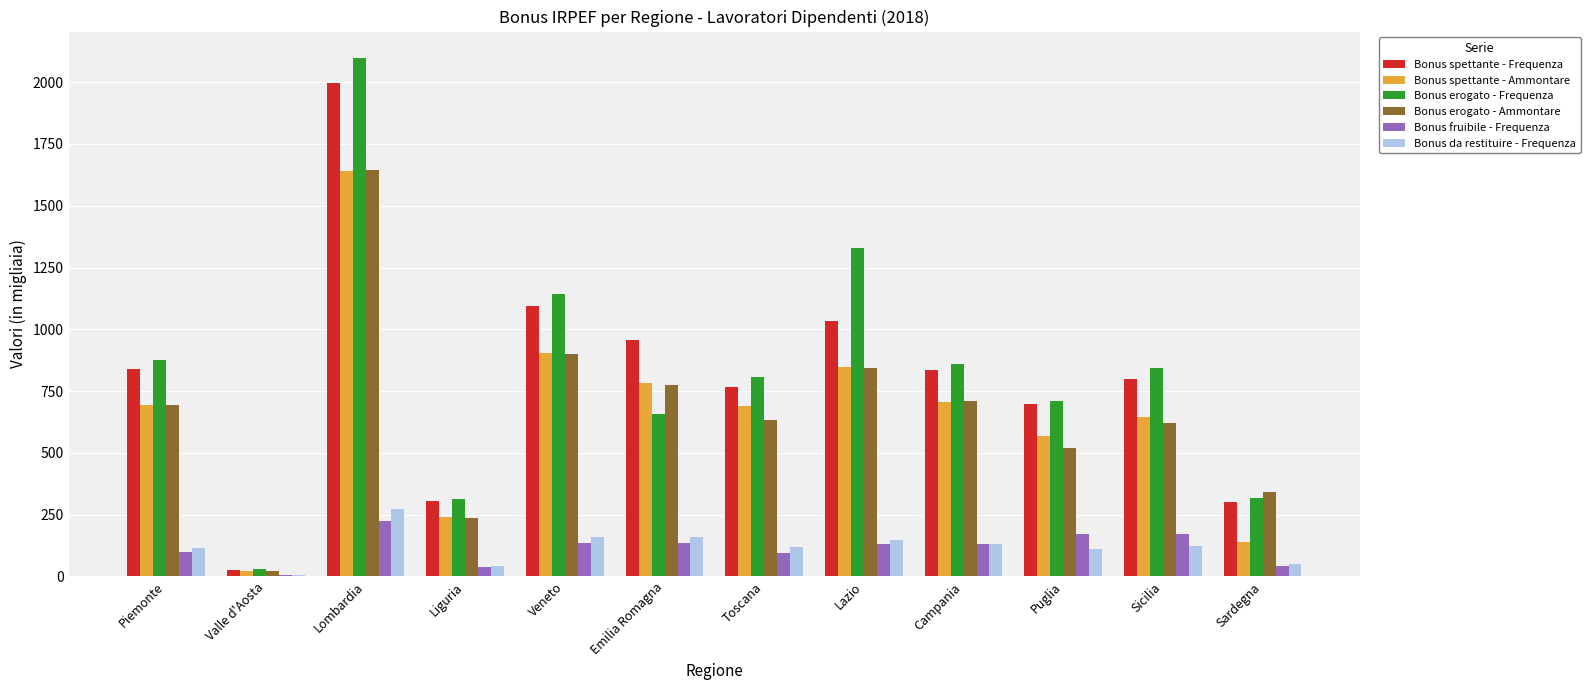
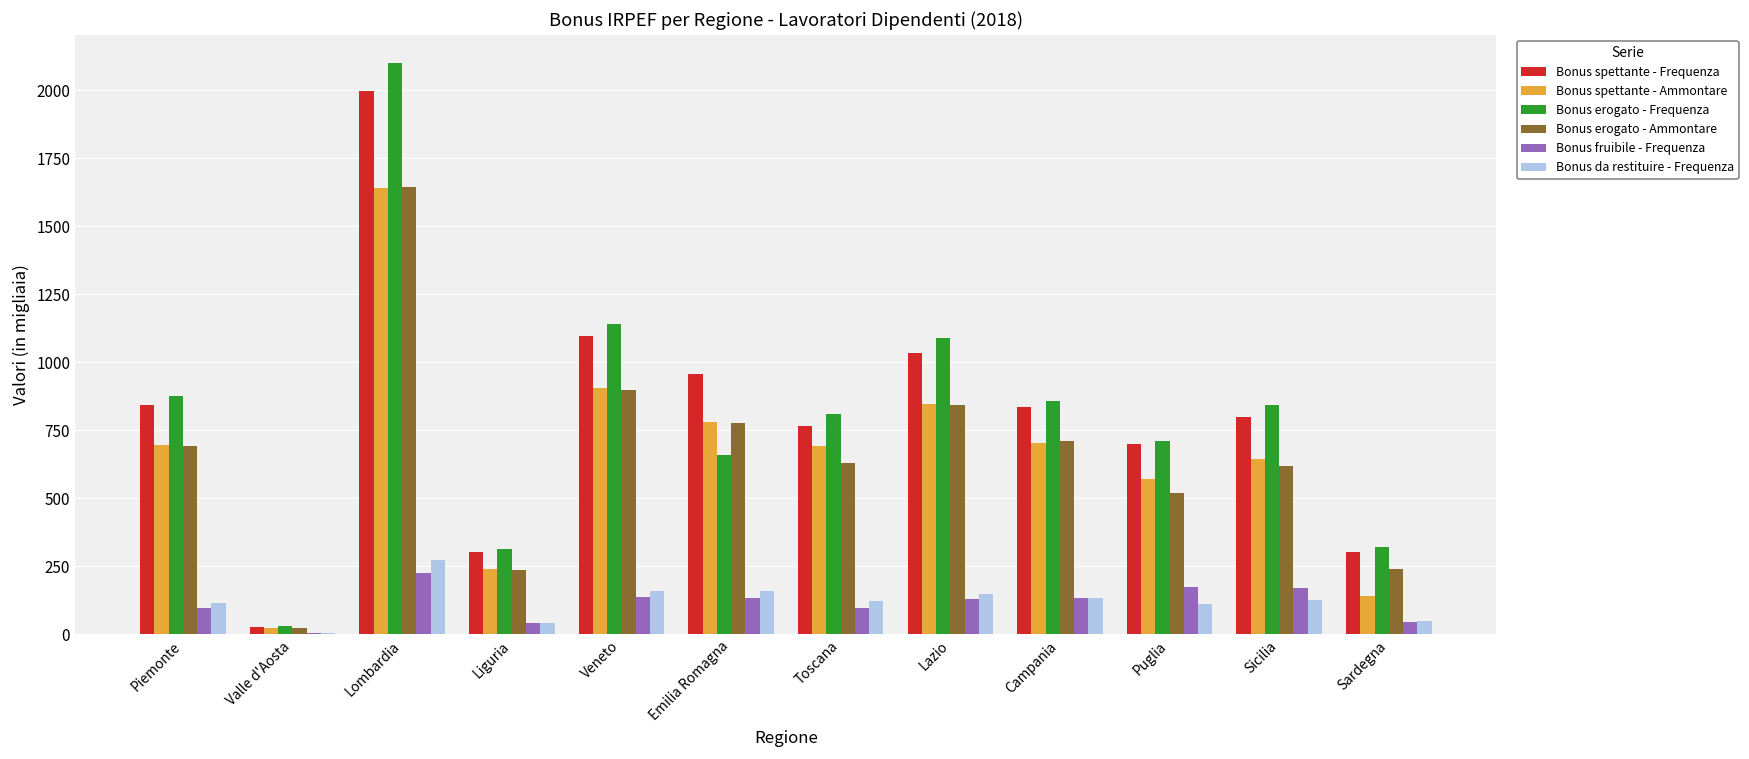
  {
    "Bonus spettante - Frequenza": {
      "Piemonte": 840,
      "Valle d'Aosta": 30,
      "Lombardia": 2000,
      "Liguria": 300,
      "Veneto": 1090,
      "Emilia Romagna": 960,
      "Toscana": 770,
      "Lazio": 1040,
      "Campania": 830,
      "Puglia": 700,
      "Sicilia": 800,
      "Sardegna": 300
    },
    "Bonus spettante - Ammontare": {
      "Piemonte": 690,
      "Valle d'Aosta": 20,
      "Lombardia": 1640,
      "Liguria": 240,
      "Veneto": 900,
      "Emilia Romagna": 780,
      "Toscana": 690,
      "Lazio": 850,
      "Campania": 700,
      "Puglia": 570,
      "Sicilia": 650,
      "Sardegna": 140
    },
    "Bonus erogato - Frequenza": {
      "Piemonte": 880,
      "Valle d'Aosta": 30,
      "Lombardia": 2100,
      "Liguria": 310,
      "Veneto": 1140,
      "Emilia Romagna": 660,
      "Toscana": 810,
-     "Lazio": 1330,
+     "Lazio": 1090,
      "Campania": 860,
      "Puglia": 710,
      "Sicilia": 840,
      "Sardegna": 320
    },
    "Bonus erogato - Ammontare": {
      "Piemonte": 690,
      "Valle d'Aosta": 20,
      "Lombardia": 1640,
      "Liguria": 240,
      "Veneto": 900,
      "Emilia Romagna": 780,
      "Toscana": 630,
      "Lazio": 840,
      "Campania": 710,
      "Puglia": 520,
      "Sicilia": 620,
-     "Sardegna": 340
+     "Sardegna": 240
    },
    "Bonus fruibile - Frequenza": {
      "Piemonte": 100,
      "Lombardia": 230,
      "Liguria": 40,
      "Veneto": 140,
      "Emilia Romagna": 130,
      "Toscana": 90,
      "Lazio": 130,
      "Campania": 130,
      "Puglia": 170,
      "Sicilia": 170,
      "Sardegna": 40
    },
    "Bonus da restituire - Frequenza": {
      "Piemonte": 120,
      "Lombardia": 270,
      "Liguria": 40,
      "Veneto": 160,
      "Emilia Romagna": 160,
      "Toscana": 120,
      "Lazio": 150,
      "Campania": 130,
      "Puglia": 110,
      "Sicilia": 120,
      "Sardegna": 50
    }
  }
